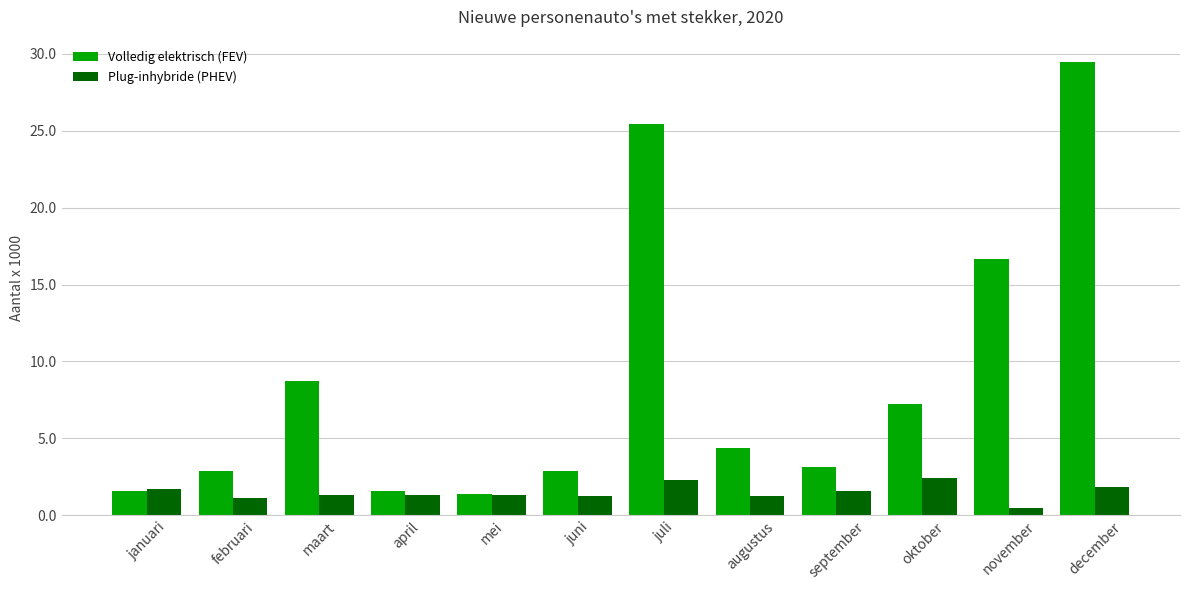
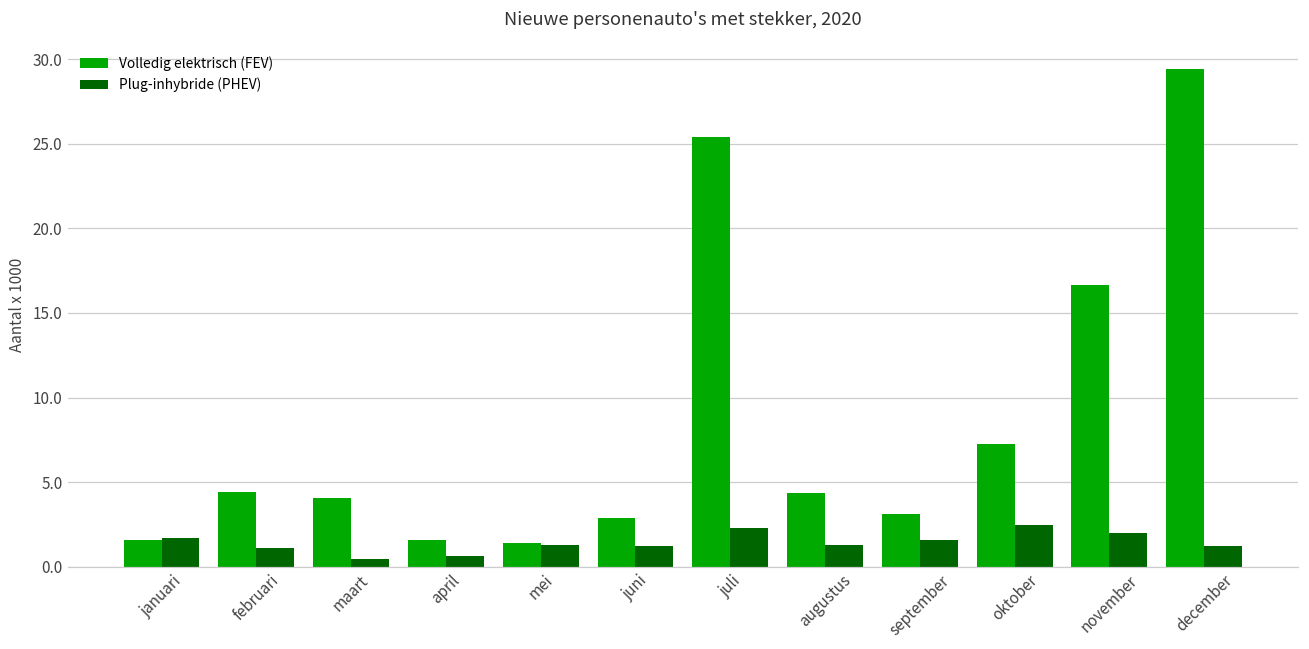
  {
    "Volledig elektrisch (FEV)": {
      "januari": 1.6,
-     "februari": 2.9,
-     "maart": 8.8,
+     "februari": 4.4,
+     "maart": 4.1,
      "april": 1.6,
      "mei": 1.4,
      "juni": 2.9,
      "juli": 25.4,
      "augustus": 4.4,
      "september": 3.1,
      "oktober": 7.3,
      "november": 16.6,
      "december": 29.4
    },
    "Plug-inhybride (PHEV)": {
      "januari": 1.7,
      "februari": 1.1,
-     "maart": 1.3,
-     "april": 1.3,
+     "maart": 0.5,
+     "april": 0.7,
      "mei": 1.3,
      "juni": 1.3,
      "juli": 2.3,
      "augustus": 1.3,
      "september": 1.6,
      "oktober": 2.5,
-     "november": 0.5,
-     "december": 1.8
+     "november": 2.0,
+     "december": 1.2
    }
  }
